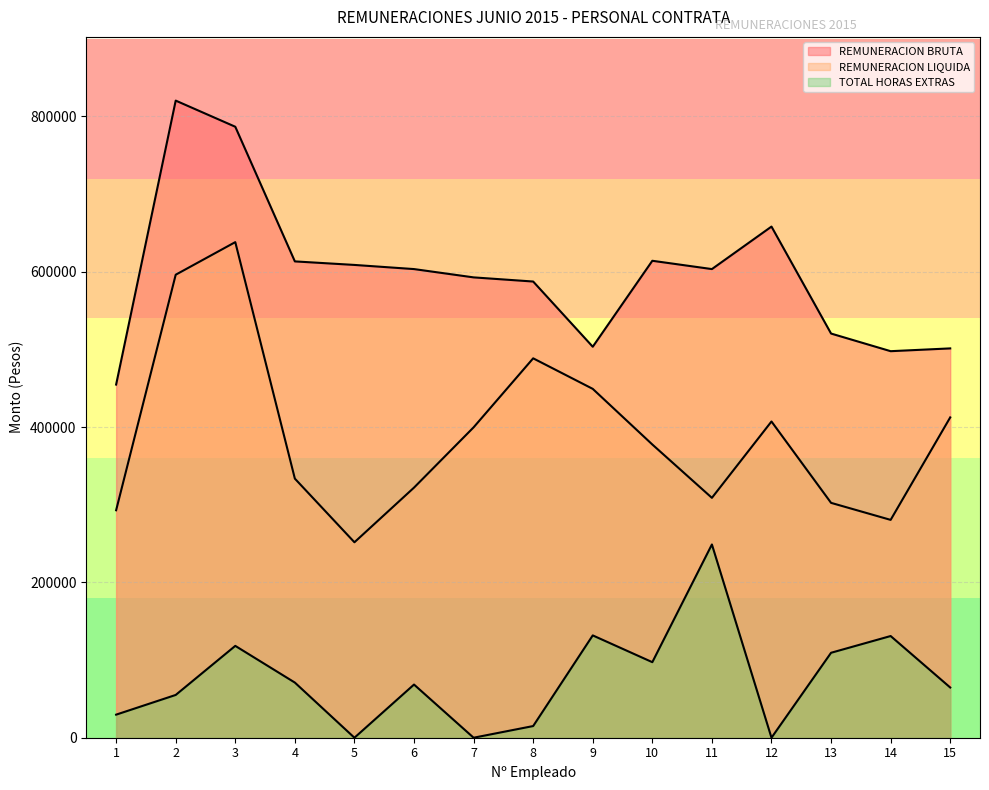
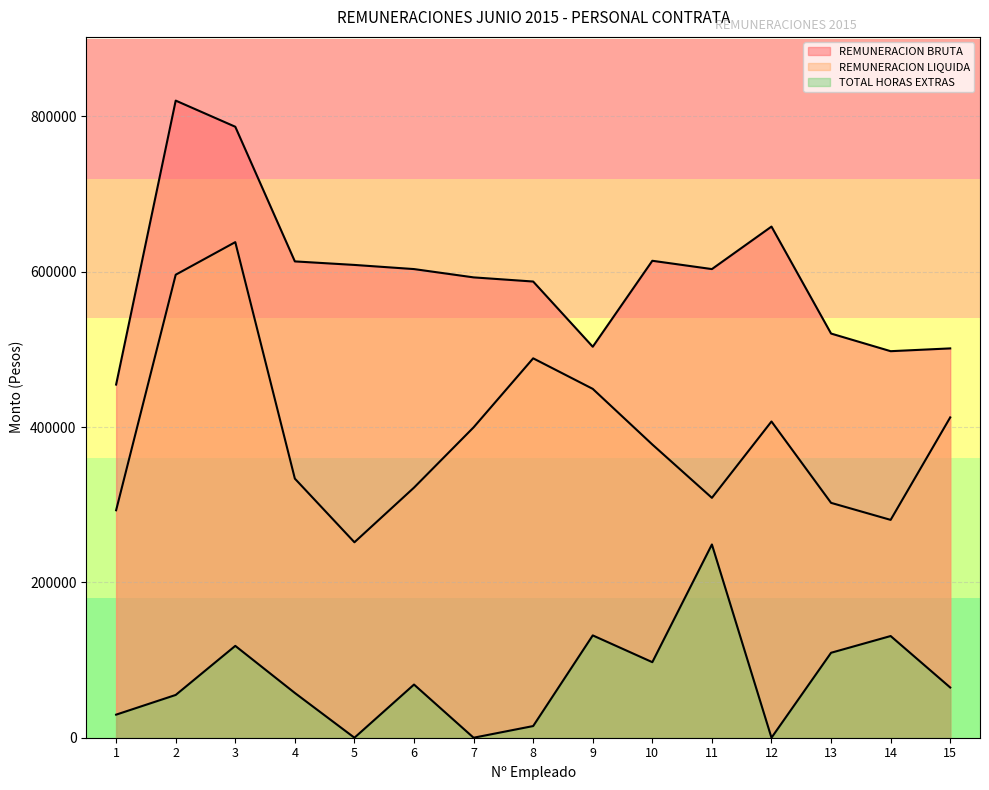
  {
    "TOTAL HORAS EXTRAS": {
      "1": 30000,
      "2": 60000,
      "3": 120000,
-     "4": 70000,
+     "4": 60000,
      "5": 0,
      "6": 70000,
      "7": 0,
      "8": 20000,
      "9": 130000,
      "10": 100000,
      "11": 250000,
      "12": 0,
      "13": 110000,
      "14": 130000,
      "15": 60000
    }
  }
